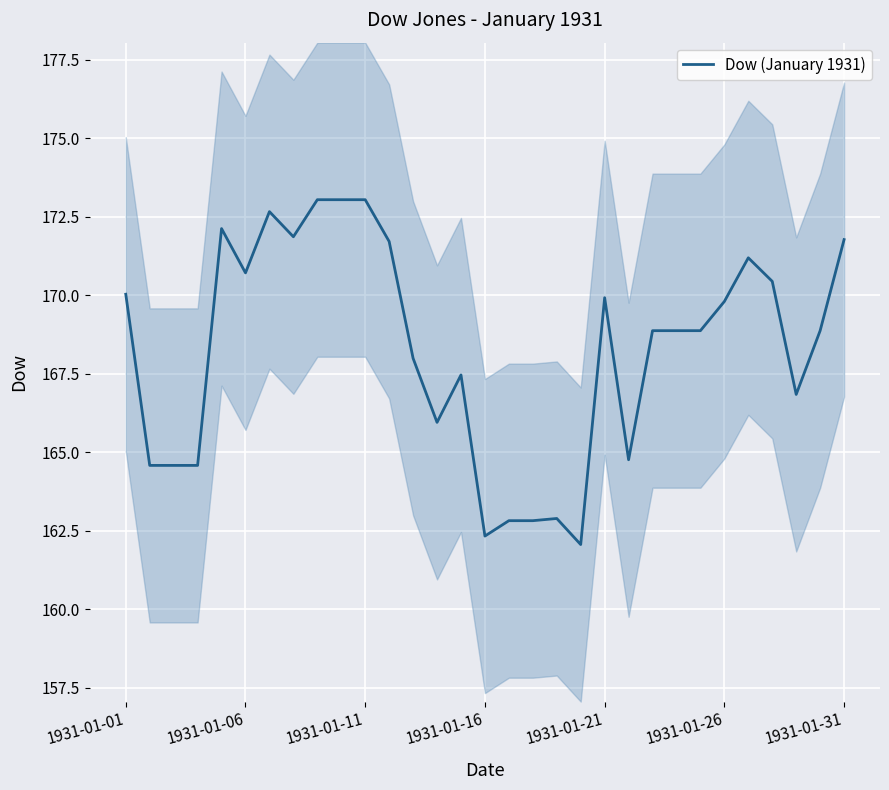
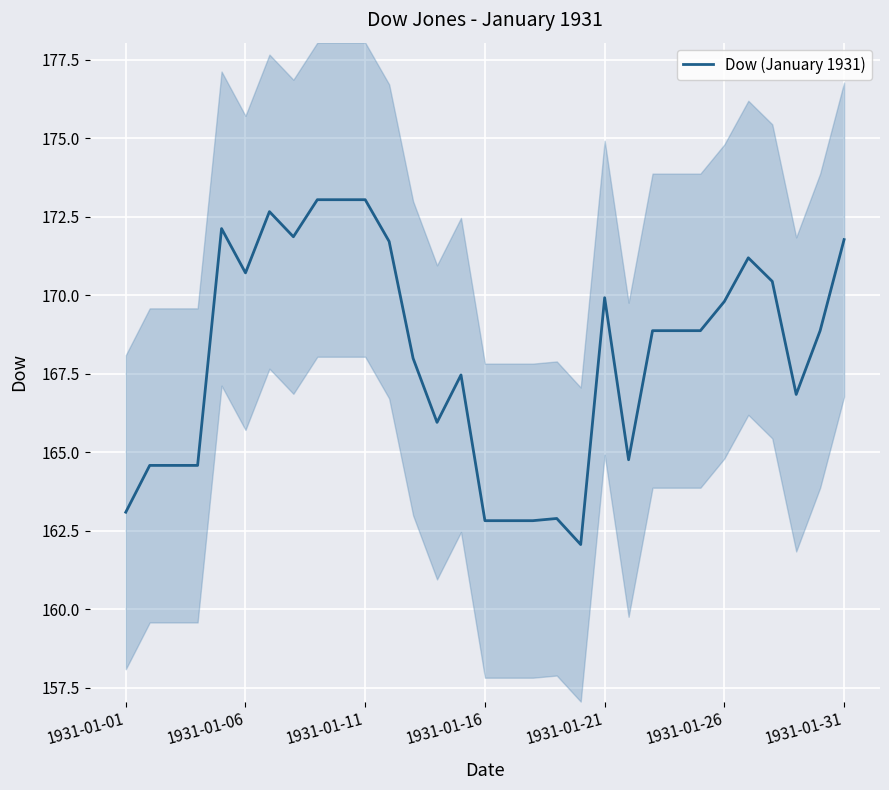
  {
    "Dow (January 1931)": {
-     "1931-01-01": 170.0,
+     "1931-01-01": 163.1,
      "1931-01-06": 170.7,
      "1931-01-11": 173.0,
-     "1931-01-16": 162.3,
+     "1931-01-16": 162.8,
      "1931-01-21": 169.9,
      "1931-01-26": 169.8,
      "1931-01-31": 171.8
    }
  }
